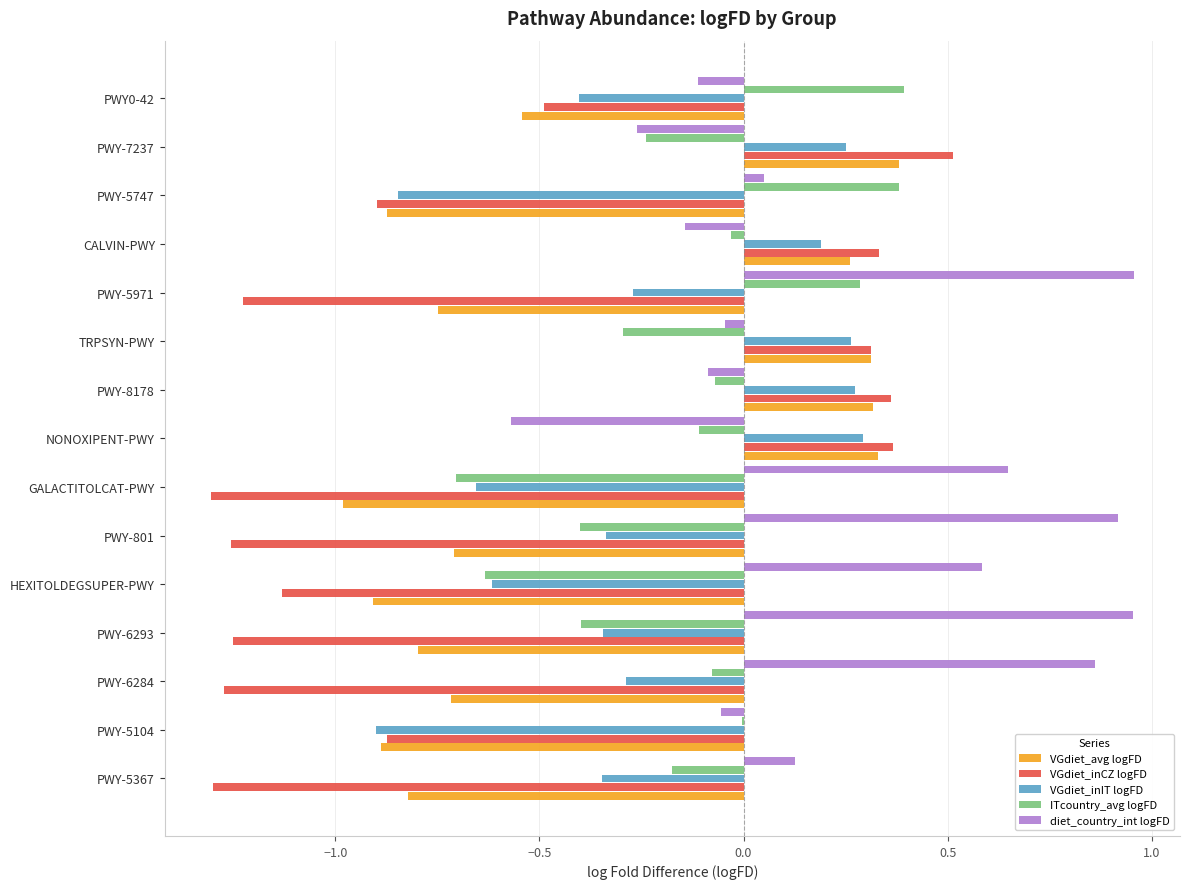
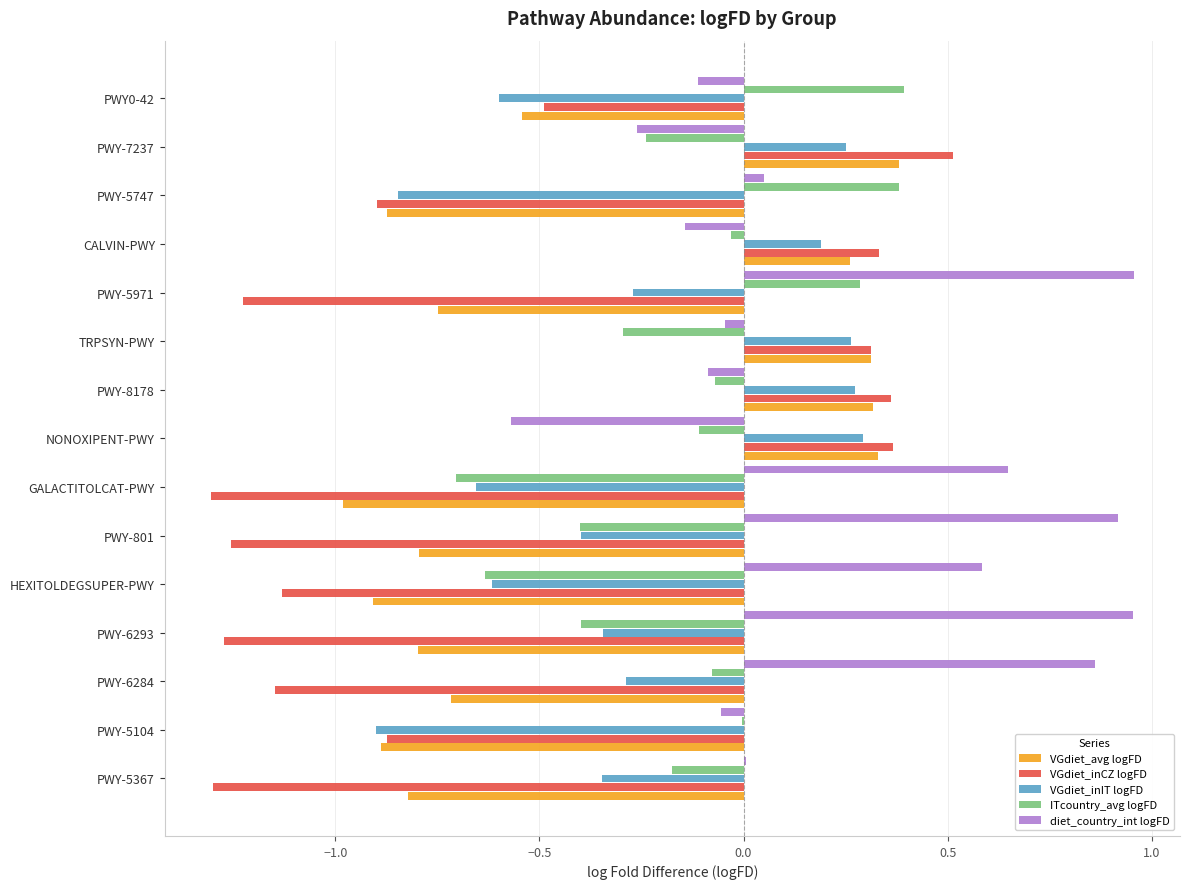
  {
    "VGdiet_avg logFD": {
      "PWY0-42": -0.54,
      "PWY-7237": 0.38,
      "PWY-5747": -0.87,
      "CALVIN-PWY": 0.26,
      "PWY-5971": -0.75,
      "TRPSYN-PWY": 0.31,
      "PWY-8178": 0.32,
      "NONOXIPENT-PWY": 0.33,
      "GALACTITOLCAT-PWY": -0.98,
-     "PWY-801": -0.71,
+     "PWY-801": -0.80,
      "HEXITOLDEGSUPER-PWY": -0.91,
      "PWY-6293": -0.80,
      "PWY-6284": -0.72,
      "PWY-5104": -0.89,
      "PWY-5367": -0.82
    },
    "VGdiet_inCZ logFD": {
      "PWY0-42": -0.49,
      "PWY-7237": 0.51,
      "PWY-5747": -0.90,
      "CALVIN-PWY": 0.33,
      "PWY-5971": -1.23,
      "TRPSYN-PWY": 0.31,
      "PWY-8178": 0.36,
      "NONOXIPENT-PWY": 0.37,
      "GALACTITOLCAT-PWY": -1.31,
      "PWY-801": -1.25,
      "HEXITOLDEGSUPER-PWY": -1.13,
-     "PWY-6293": -1.25,
-     "PWY-6284": -1.27,
+     "PWY-6293": -1.27,
+     "PWY-6284": -1.15,
      "PWY-5104": -0.87,
      "PWY-5367": -1.30
    },
    "VGdiet_inIT logFD": {
-     "PWY0-42": -0.40,
+     "PWY0-42": -0.60,
      "PWY-7237": 0.25,
      "PWY-5747": -0.85,
      "CALVIN-PWY": 0.19,
      "PWY-5971": -0.27,
      "TRPSYN-PWY": 0.26,
      "PWY-8178": 0.27,
      "NONOXIPENT-PWY": 0.29,
      "GALACTITOLCAT-PWY": -0.66,
-     "PWY-801": -0.34,
+     "PWY-801": -0.40,
      "HEXITOLDEGSUPER-PWY": -0.62,
      "PWY-6293": -0.35,
      "PWY-6284": -0.29,
      "PWY-5104": -0.90,
      "PWY-5367": -0.35
    },
    "ITcountry_avg logFD": {
      "PWY0-42": 0.39,
      "PWY-7237": -0.24,
      "PWY-5747": 0.38,
      "CALVIN-PWY": -0.03,
      "PWY-5971": 0.29,
      "TRPSYN-PWY": -0.30,
      "PWY-8178": -0.07,
      "NONOXIPENT-PWY": -0.11,
      "GALACTITOLCAT-PWY": -0.70,
      "PWY-801": -0.40,
      "HEXITOLDEGSUPER-PWY": -0.63,
      "PWY-6293": -0.40,
      "PWY-6284": -0.08,
      "PWY-5367": -0.18
    },
    "diet_country_int logFD": {
      "PWY0-42": -0.11,
      "PWY-7237": -0.26,
      "PWY-5747": 0.05,
      "CALVIN-PWY": -0.14,
      "PWY-5971": 0.96,
      "TRPSYN-PWY": -0.05,
      "PWY-8178": -0.09,
      "NONOXIPENT-PWY": -0.57,
      "GALACTITOLCAT-PWY": 0.65,
      "PWY-801": 0.92,
      "HEXITOLDEGSUPER-PWY": 0.58,
      "PWY-6293": 0.95,
      "PWY-6284": 0.86,
      "PWY-5104": -0.06,
-     "PWY-5367": 0.13
+     "PWY-5367": 0.01
    }
  }
